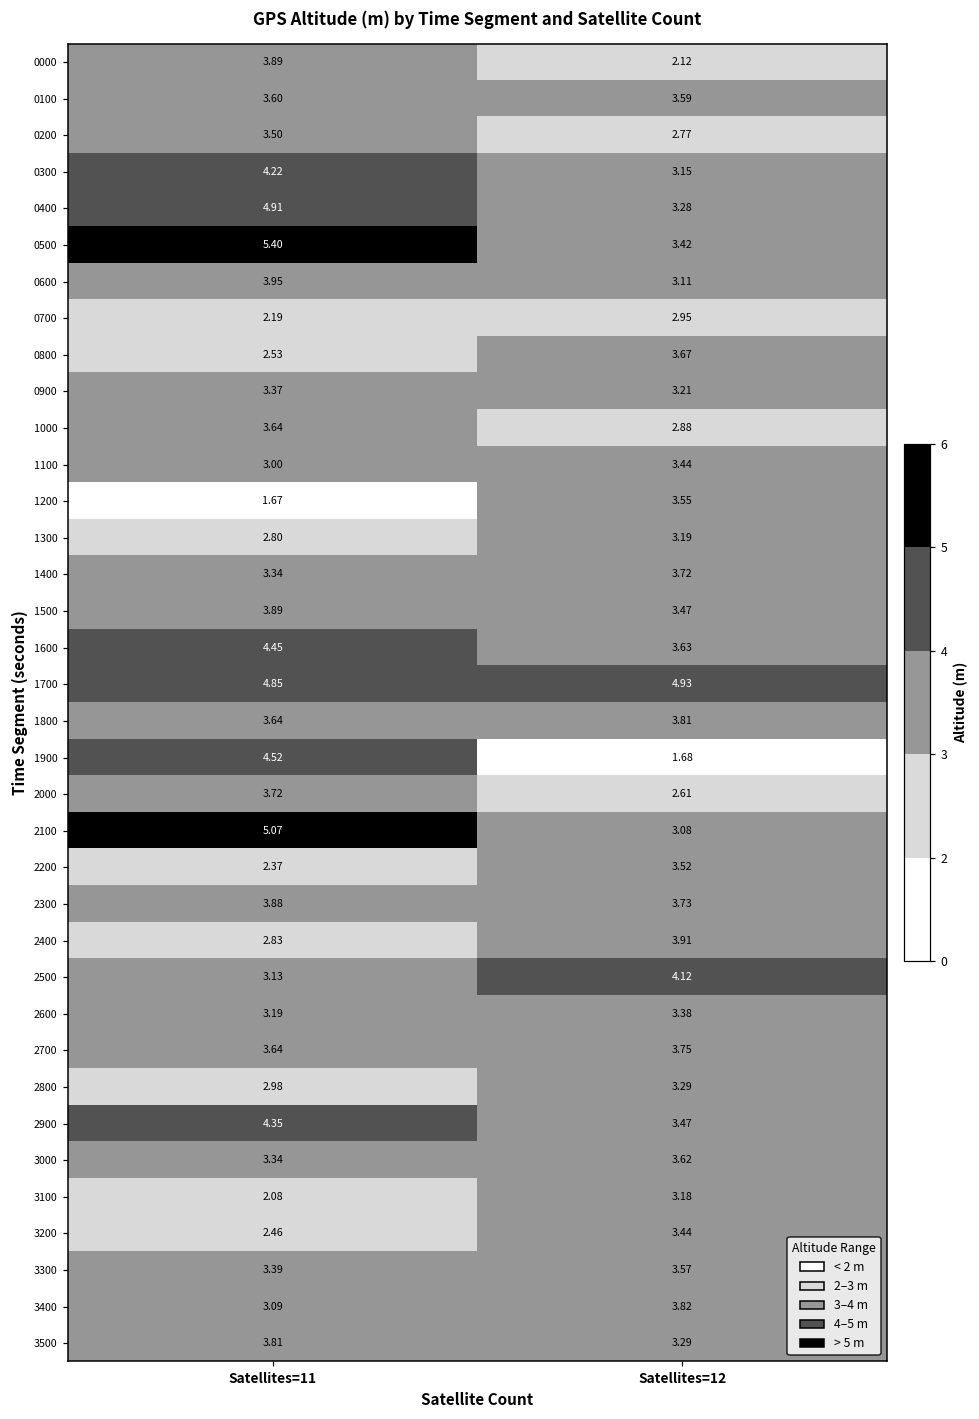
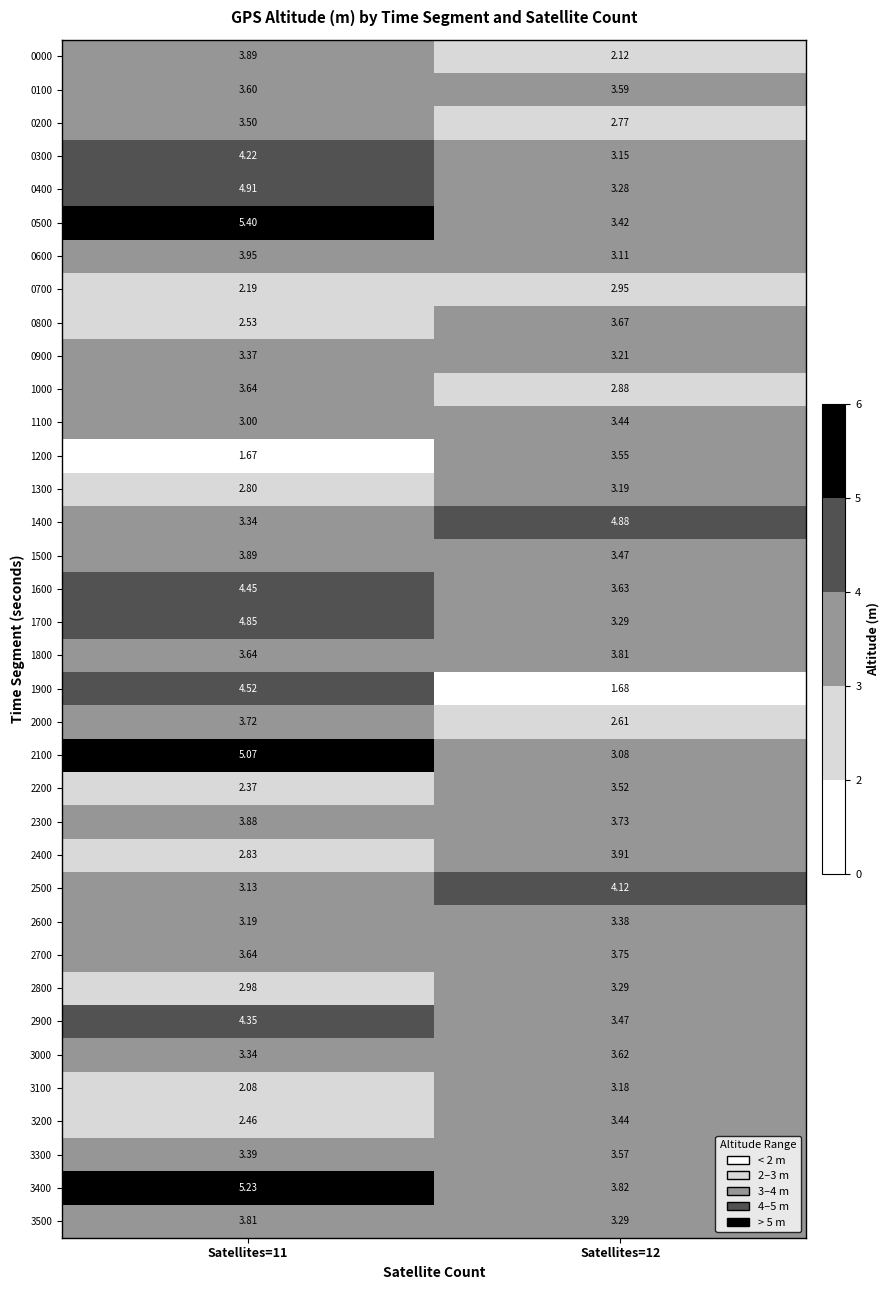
  {
    "0000": {
      "Satellites=11": 3.89,
      "Satellites=12": 2.12
    },
    "0100": {
      "Satellites=11": 3.60,
      "Satellites=12": 3.59
    },
    "0200": {
      "Satellites=11": 3.50,
      "Satellites=12": 2.77
    },
    "0300": {
      "Satellites=11": 4.22,
      "Satellites=12": 3.15
    },
    "0400": {
      "Satellites=11": 4.91,
      "Satellites=12": 3.28
    },
    "0500": {
      "Satellites=11": 5.40,
      "Satellites=12": 3.42
    },
    "0600": {
      "Satellites=11": 3.95,
      "Satellites=12": 3.11
    },
    "0700": {
      "Satellites=11": 2.19,
      "Satellites=12": 2.95
    },
    "0800": {
      "Satellites=11": 2.53,
      "Satellites=12": 3.67
    },
    "0900": {
      "Satellites=11": 3.37,
      "Satellites=12": 3.21
    },
    "1000": {
      "Satellites=11": 3.64,
      "Satellites=12": 2.88
    },
    "1100": {
      "Satellites=11": 3.00,
      "Satellites=12": 3.44
    },
    "1200": {
      "Satellites=11": 1.67,
      "Satellites=12": 3.55
    },
    "1300": {
      "Satellites=11": 2.80,
      "Satellites=12": 3.19
    },
    "1400": {
      "Satellites=11": 3.34,
-     "Satellites=12": 3.72
+     "Satellites=12": 4.88
    },
    "1500": {
      "Satellites=11": 3.89,
      "Satellites=12": 3.47
    },
    "1600": {
      "Satellites=11": 4.45,
      "Satellites=12": 3.63
    },
    "1700": {
      "Satellites=11": 4.85,
-     "Satellites=12": 4.93
+     "Satellites=12": 3.29
    },
    "1800": {
      "Satellites=11": 3.64,
      "Satellites=12": 3.81
    },
    "1900": {
      "Satellites=11": 4.52,
      "Satellites=12": 1.68
    },
    "2000": {
      "Satellites=11": 3.72,
      "Satellites=12": 2.61
    },
    "2100": {
      "Satellites=11": 5.07,
      "Satellites=12": 3.08
    },
    "2200": {
      "Satellites=11": 2.37,
      "Satellites=12": 3.52
    },
    "2300": {
      "Satellites=11": 3.88,
      "Satellites=12": 3.73
    },
    "2400": {
      "Satellites=11": 2.83,
      "Satellites=12": 3.91
    },
    "2500": {
      "Satellites=11": 3.13,
      "Satellites=12": 4.12
    },
    "2600": {
      "Satellites=11": 3.19,
      "Satellites=12": 3.38
    },
    "2700": {
      "Satellites=11": 3.64,
      "Satellites=12": 3.75
    },
    "2800": {
      "Satellites=11": 2.98,
      "Satellites=12": 3.29
    },
    "2900": {
      "Satellites=11": 4.35,
      "Satellites=12": 3.47
    },
    "3000": {
      "Satellites=11": 3.34,
      "Satellites=12": 3.62
    },
    "3100": {
      "Satellites=11": 2.08,
      "Satellites=12": 3.18
    },
    "3200": {
      "Satellites=11": 2.46,
      "Satellites=12": 3.44
    },
    "3300": {
      "Satellites=11": 3.39,
      "Satellites=12": 3.57
    },
    "3400": {
-     "Satellites=11": 3.09,
+     "Satellites=11": 5.23,
      "Satellites=12": 3.82
    },
    "3500": {
      "Satellites=11": 3.81,
      "Satellites=12": 3.29
    }
  }
